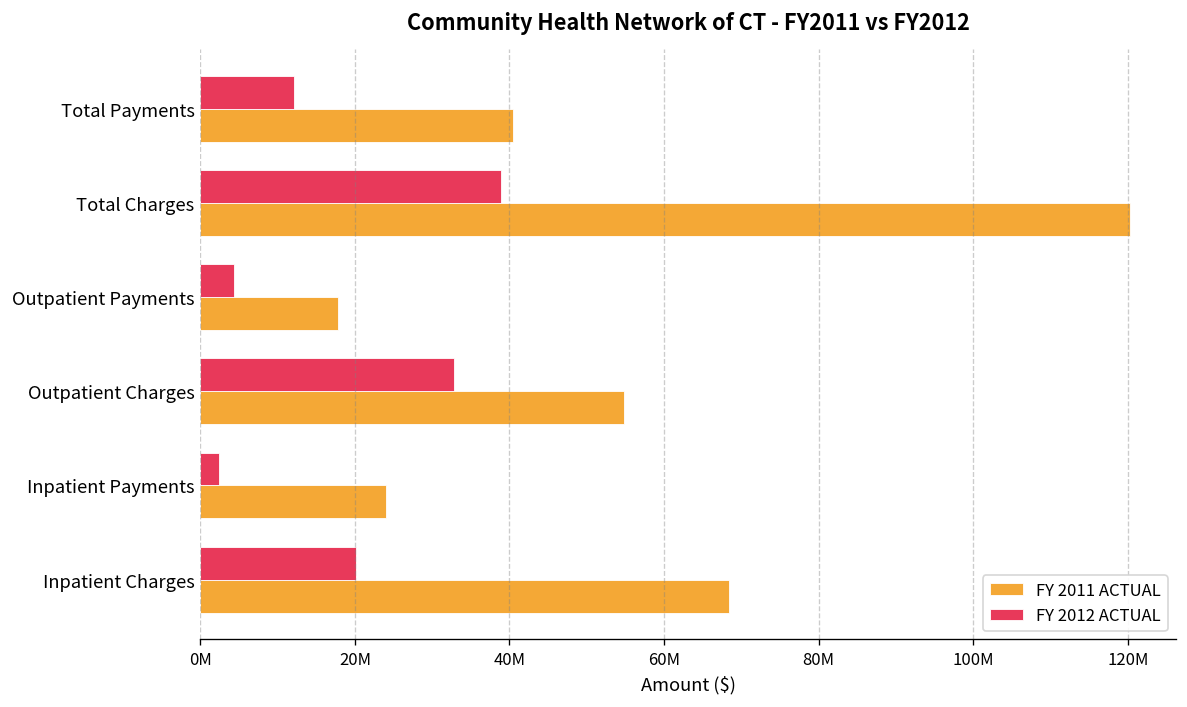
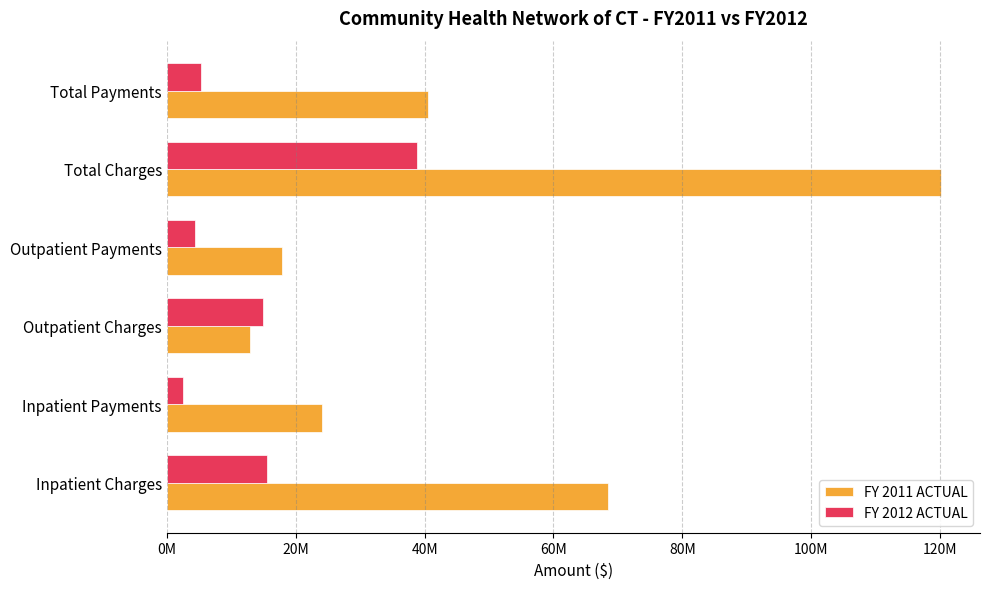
  {
    "FY 2011 ACTUAL": {
      "Total Payments": 40000000,
      "Total Charges": 120000000,
      "Outpatient Payments": 18000000,
-     "Outpatient Charges": 55000000,
+     "Outpatient Charges": 13000000,
      "Inpatient Payments": 24000000,
      "Inpatient Charges": 68000000
    },
    "FY 2012 ACTUAL": {
-     "Total Payments": 12000000,
+     "Total Payments": 5000000,
      "Total Charges": 39000000,
      "Outpatient Payments": 4000000,
-     "Outpatient Charges": 33000000,
+     "Outpatient Charges": 15000000,
      "Inpatient Payments": 2000000,
-     "Inpatient Charges": 20000000
+     "Inpatient Charges": 15000000
    }
  }
